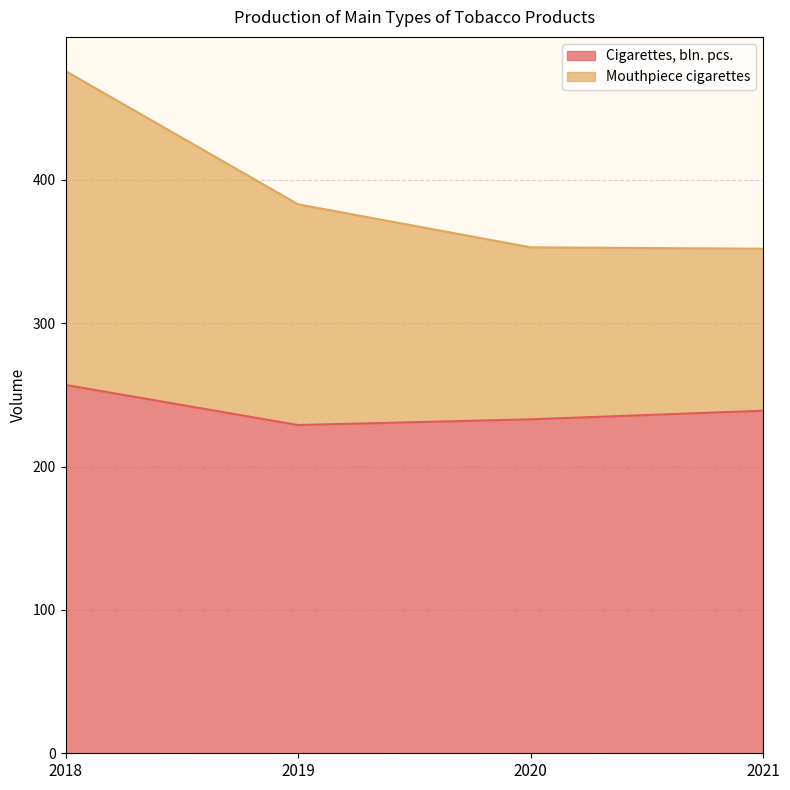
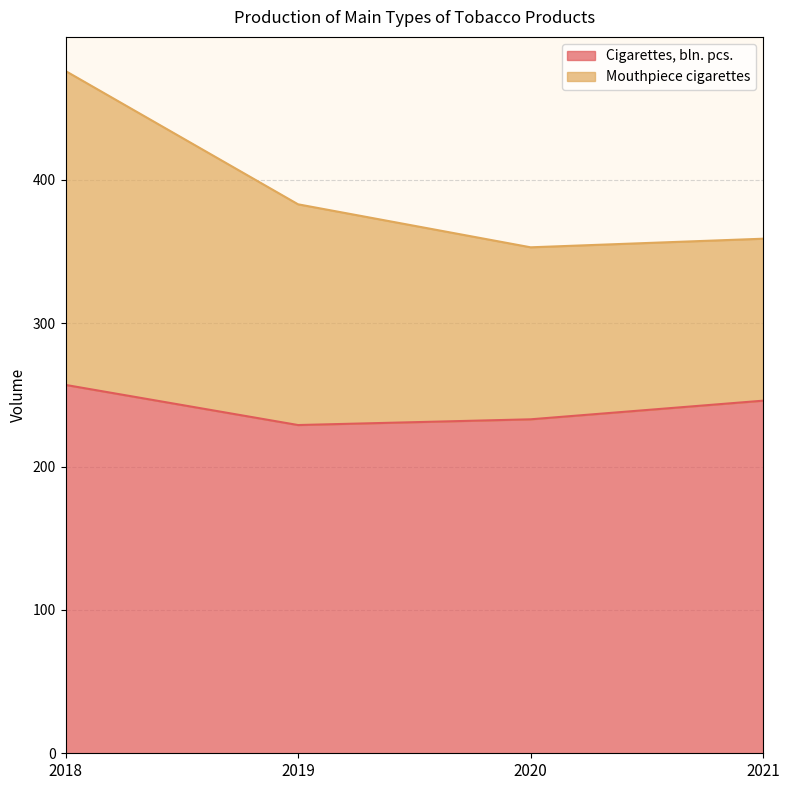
  {
    "Cigarettes, bln. pcs.": {
      "2018": 257,
      "2019": 229,
      "2020": 233,
-     "2021": 239
+     "2021": 246
    },
    "Mouthpiece cigarettes": {
      "2018": 219,
      "2019": 154,
      "2020": 120,
      "2021": 113
    }
  }
